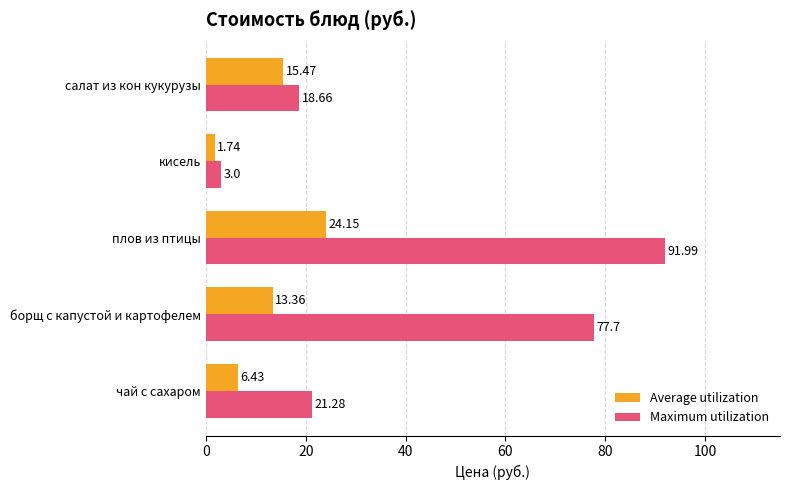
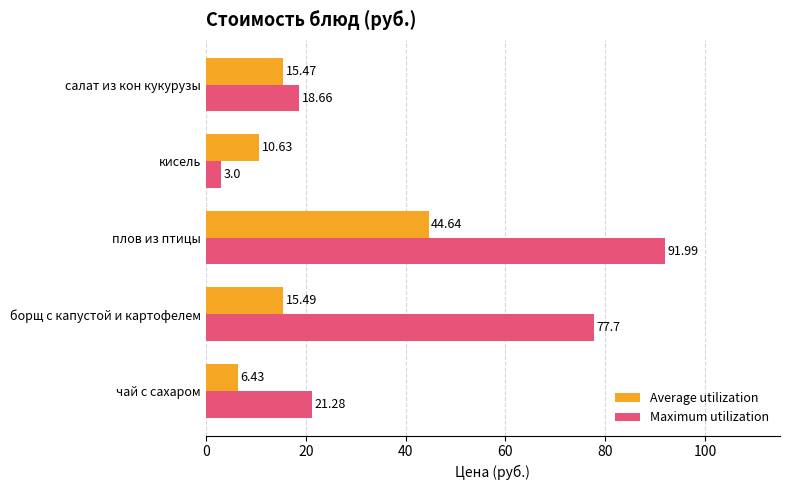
  {
    "Average utilization": {
      "салат из кон кукурузы": 15.47,
-     "кисель": 1.74,
-     "плов из птицы": 24.15,
-     "борщ с капустой и картофелем": 13.36,
+     "кисель": 10.63,
+     "плов из птицы": 44.64,
+     "борщ с капустой и картофелем": 15.49,
      "чай с сахаром": 6.43
    },
    "Maximum utilization": {
      "салат из кон кукурузы": 18.66,
      "кисель": 3.0,
      "плов из птицы": 91.99,
      "борщ с капустой и картофелем": 77.7,
      "чай с сахаром": 21.28
    }
  }
